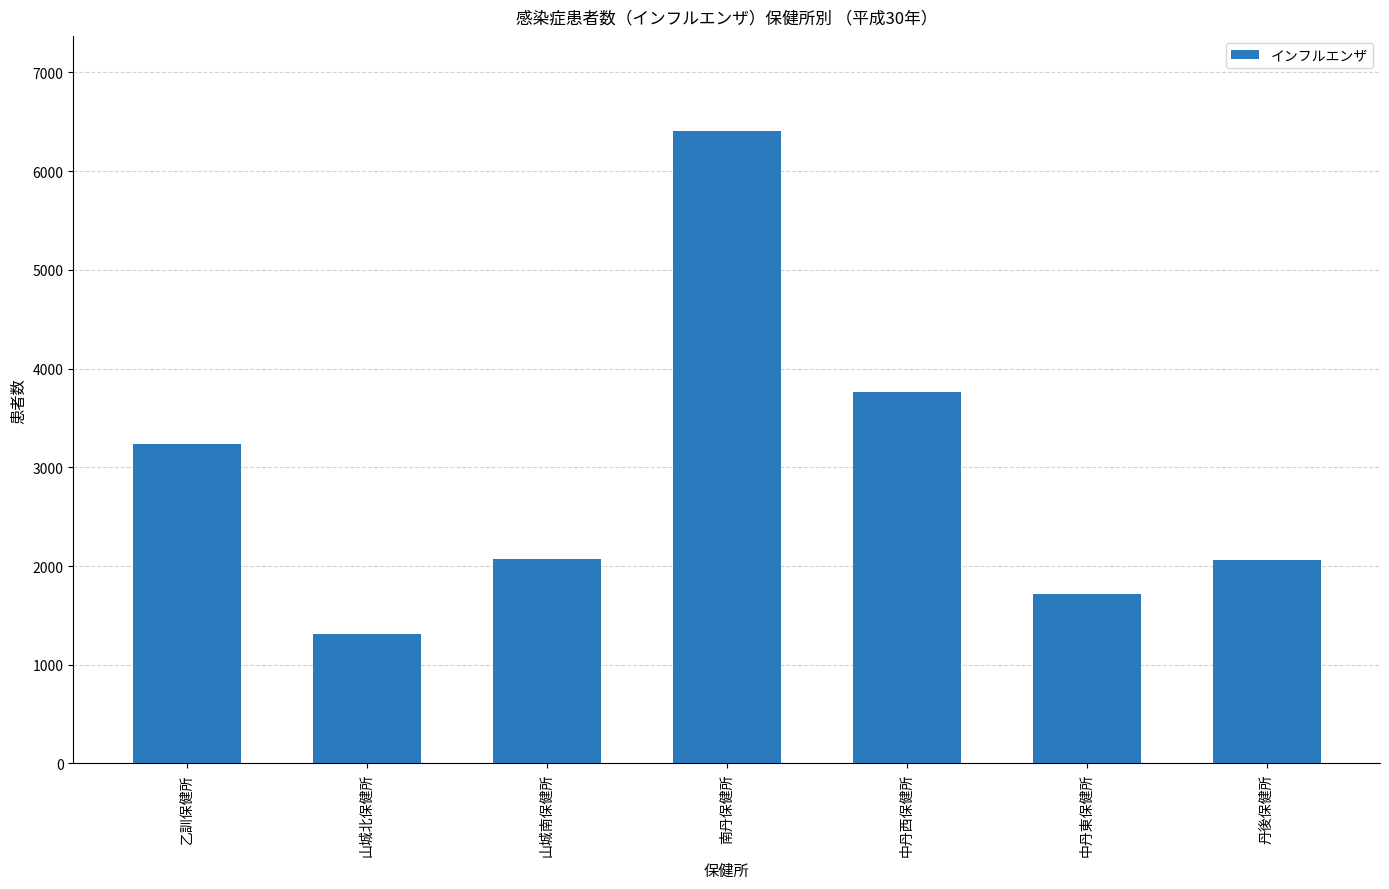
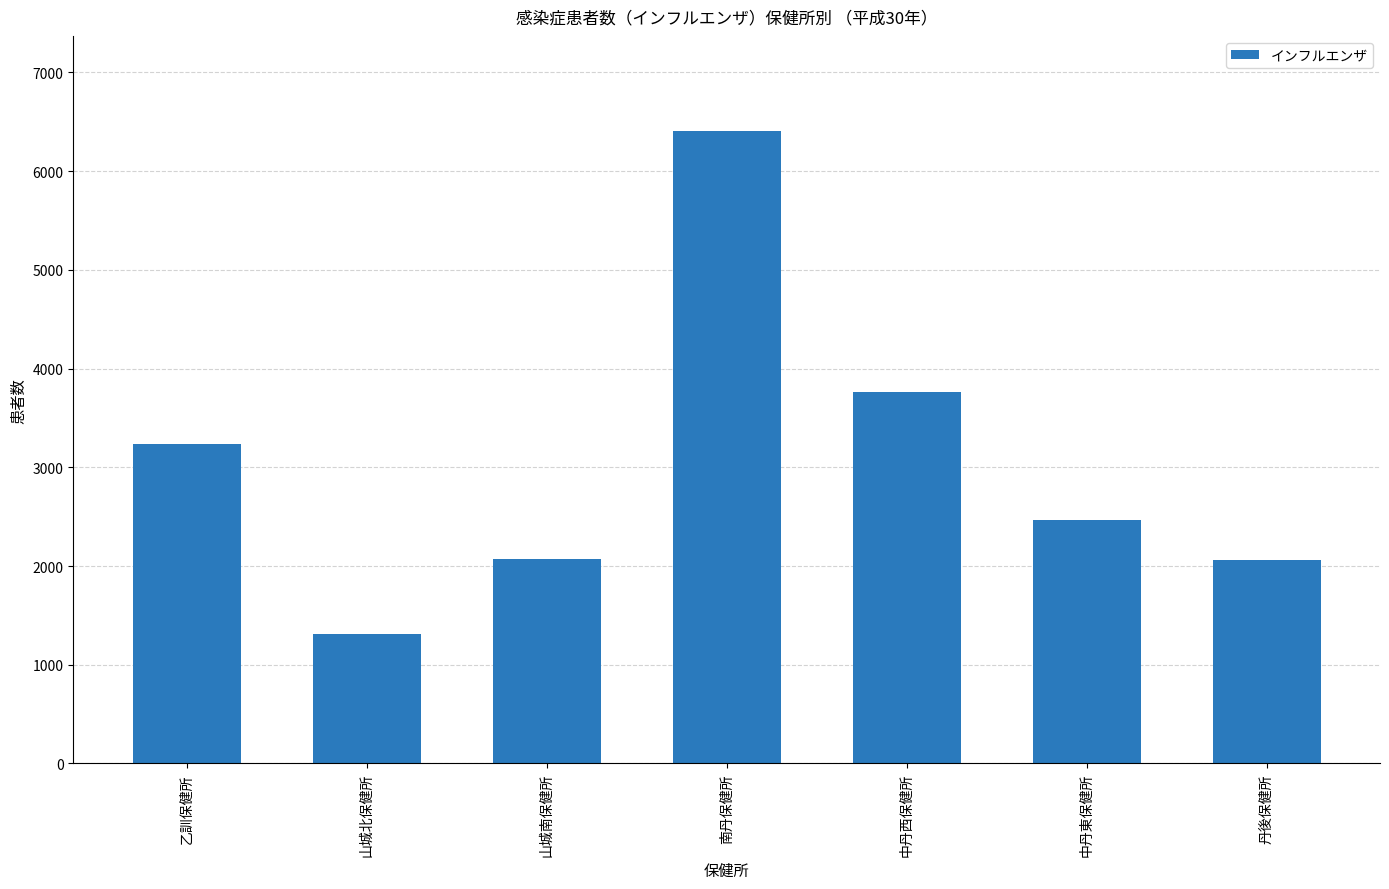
  {
    "乙訓保健所": 3200,
    "山城北保健所": 1300,
    "山城南保健所": 2100,
    "南丹保健所": 6400,
    "中丹西保健所": 3800,
-   "中丹東保健所": 1700,
+   "中丹東保健所": 2500,
    "丹後保健所": 2100
  }
